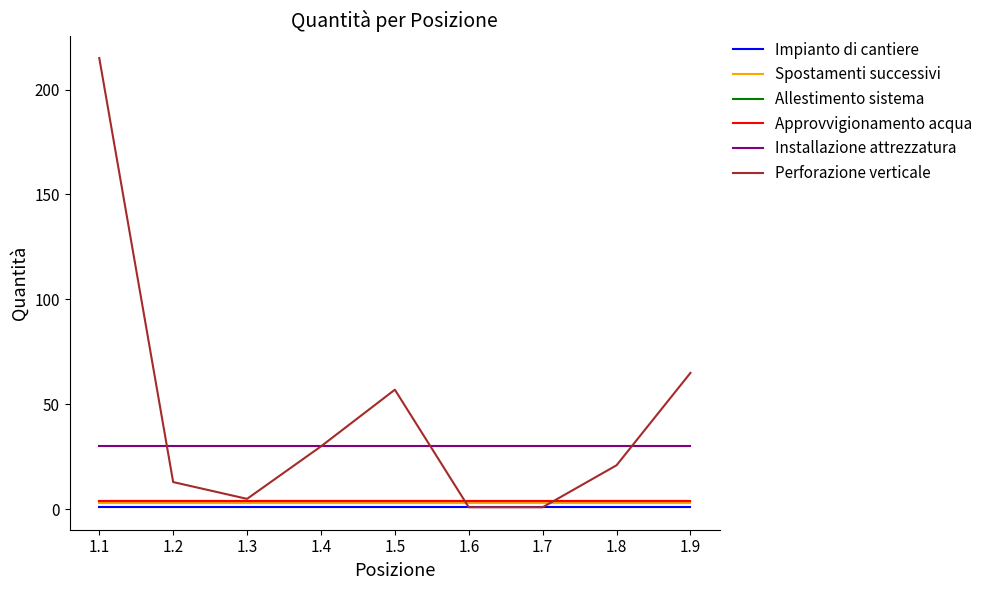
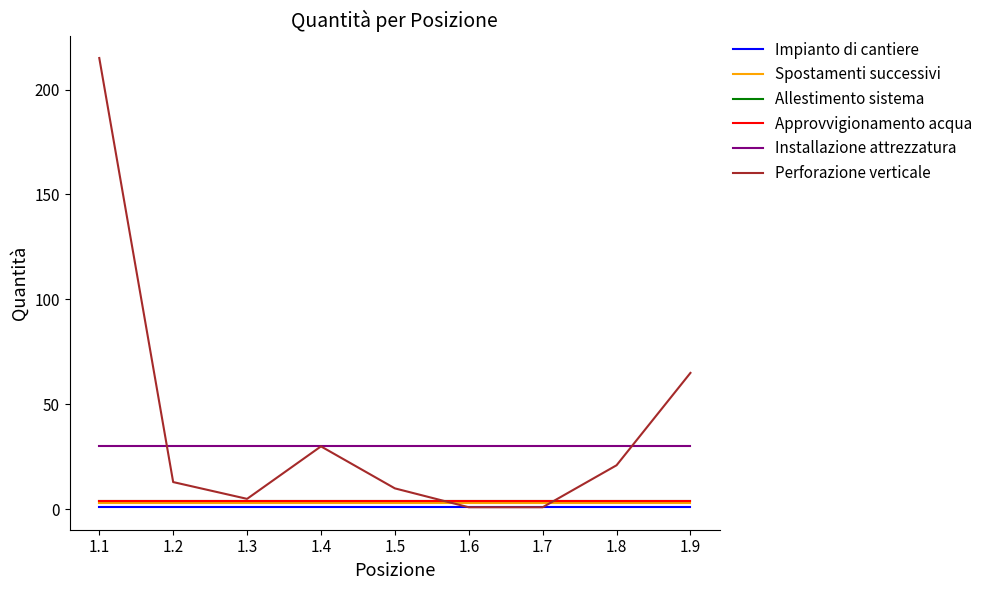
  {
    "Impianto di cantiere": {
      "1.1": 1,
      "1.2": 1,
      "1.3": 1,
      "1.4": 1,
      "1.5": 1,
      "1.8": 1,
      "1.9": 1
    },
    "Installazione attrezzatura": {
      "1.1": 30,
      "1.2": 30,
      "1.3": 30,
      "1.5": 30,
      "1.6": 30,
      "1.7": 30,
      "1.8": 30,
      "1.9": 30
    },
    "Perforazione verticale": {
      "1.1": 215,
      "1.2": 13,
-     "1.5": 57,
+     "1.5": 10,
      "1.8": 21,
      "1.9": 65
    }
  }
